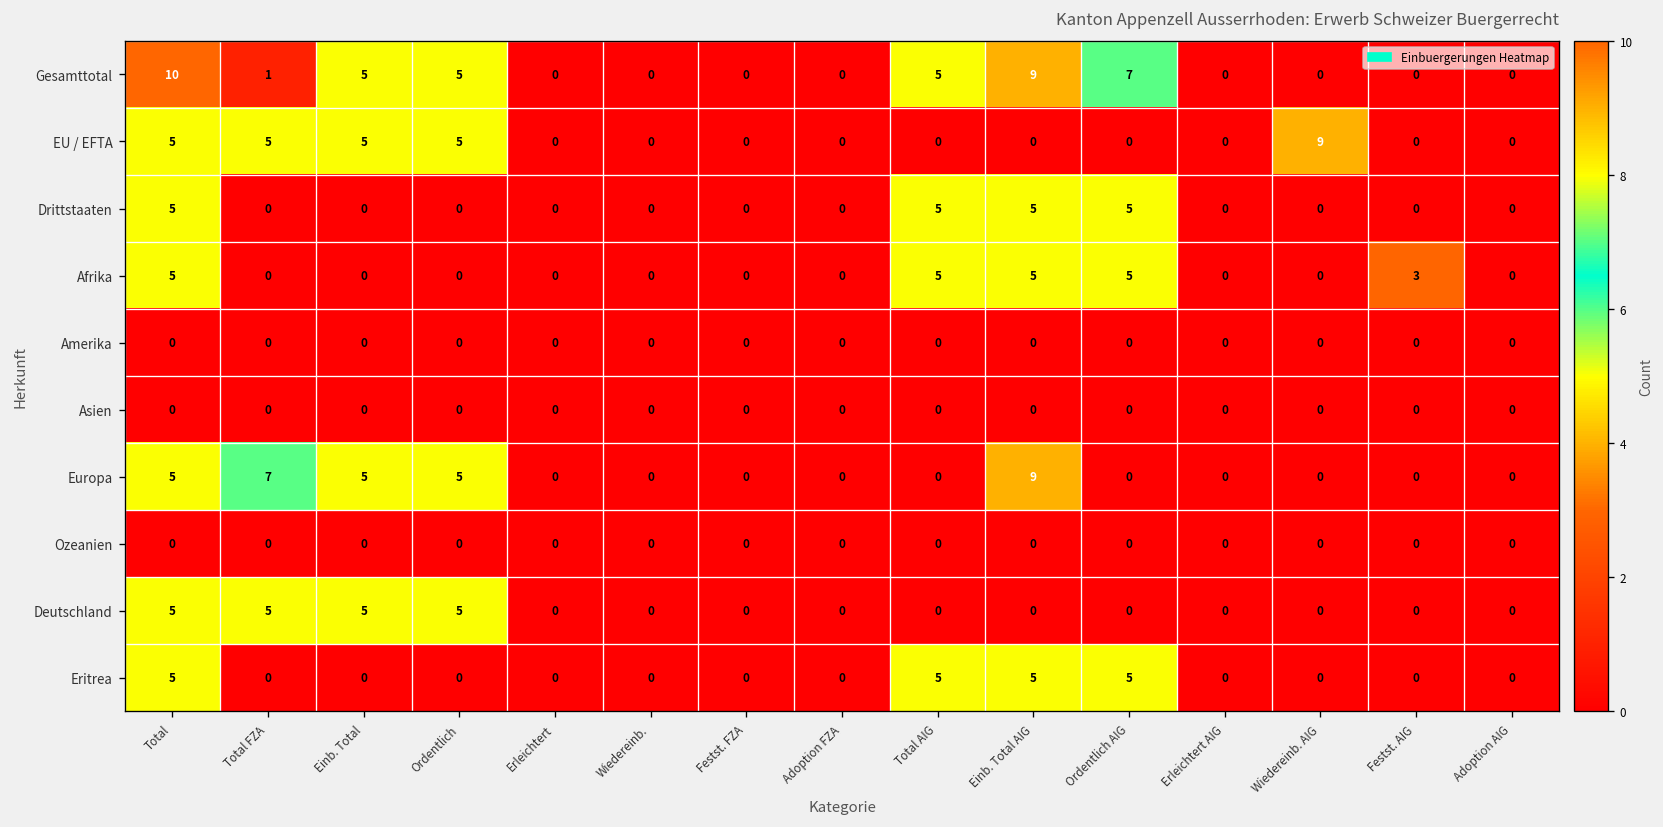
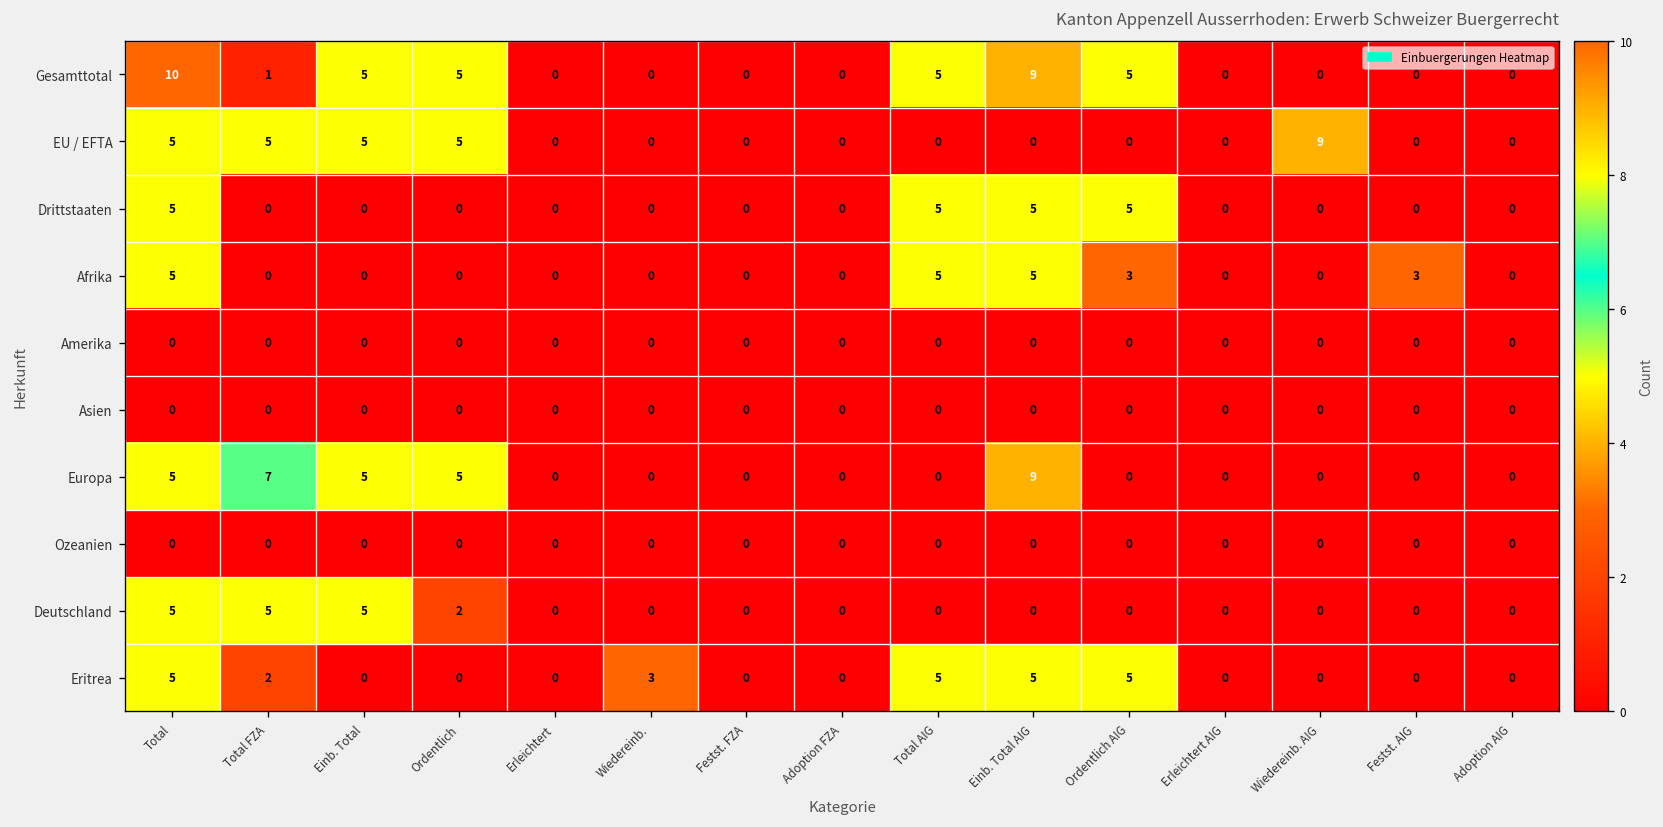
  {
    "Gesamttotal": {
      "Total": 10,
      "Total FZA": 1,
      "Einb. Total": 5,
      "Ordentlich": 5,
      "Erleichtert": 0,
      "Wiedereinb.": 0,
      "Festst. FZA": 0,
      "Adoption FZA": 0,
      "Total AIG": 5,
      "Einb. Total AIG": 9,
-     "Ordentlich AIG": 7,
+     "Ordentlich AIG": 5,
      "Erleichtert AIG": 0,
      "Wiedereinb. AIG": 0,
      "Festst. AIG": 0,
      "Adoption AIG": 0
    },
    "EU / EFTA": {
      "Total": 5,
      "Total FZA": 5,
      "Einb. Total": 5,
      "Ordentlich": 5,
      "Erleichtert": 0,
      "Wiedereinb.": 0,
      "Festst. FZA": 0,
      "Adoption FZA": 0,
      "Total AIG": 0,
      "Einb. Total AIG": 0,
      "Ordentlich AIG": 0,
      "Erleichtert AIG": 0,
      "Wiedereinb. AIG": 9,
      "Festst. AIG": 0,
      "Adoption AIG": 0
    },
    "Drittstaaten": {
      "Total": 5,
      "Total FZA": 0,
      "Einb. Total": 0,
      "Ordentlich": 0,
      "Erleichtert": 0,
      "Wiedereinb.": 0,
      "Festst. FZA": 0,
      "Adoption FZA": 0,
      "Total AIG": 5,
      "Einb. Total AIG": 5,
      "Ordentlich AIG": 5,
      "Erleichtert AIG": 0,
      "Wiedereinb. AIG": 0,
      "Festst. AIG": 0,
      "Adoption AIG": 0
    },
    "Afrika": {
      "Total": 5,
      "Total FZA": 0,
      "Einb. Total": 0,
      "Ordentlich": 0,
      "Erleichtert": 0,
      "Wiedereinb.": 0,
      "Festst. FZA": 0,
      "Adoption FZA": 0,
      "Total AIG": 5,
      "Einb. Total AIG": 5,
-     "Ordentlich AIG": 5,
+     "Ordentlich AIG": 3,
      "Erleichtert AIG": 0,
      "Wiedereinb. AIG": 0,
      "Festst. AIG": 3,
      "Adoption AIG": 0
    },
    "Amerika": {
      "Total": 0,
      "Total FZA": 0,
      "Einb. Total": 0,
      "Ordentlich": 0,
      "Erleichtert": 0,
      "Wiedereinb.": 0,
      "Festst. FZA": 0,
      "Adoption FZA": 0,
      "Total AIG": 0,
      "Einb. Total AIG": 0,
      "Ordentlich AIG": 0,
      "Erleichtert AIG": 0,
      "Wiedereinb. AIG": 0,
      "Festst. AIG": 0,
      "Adoption AIG": 0
    },
    "Asien": {
      "Total": 0,
      "Total FZA": 0,
      "Einb. Total": 0,
      "Ordentlich": 0,
      "Erleichtert": 0,
      "Wiedereinb.": 0,
      "Festst. FZA": 0,
      "Adoption FZA": 0,
      "Total AIG": 0,
      "Einb. Total AIG": 0,
      "Ordentlich AIG": 0,
      "Erleichtert AIG": 0,
      "Wiedereinb. AIG": 0,
      "Festst. AIG": 0,
      "Adoption AIG": 0
    },
    "Europa": {
      "Total": 5,
      "Total FZA": 7,
      "Einb. Total": 5,
      "Ordentlich": 5,
      "Erleichtert": 0,
      "Wiedereinb.": 0,
      "Festst. FZA": 0,
      "Adoption FZA": 0,
      "Total AIG": 0,
      "Einb. Total AIG": 9,
      "Ordentlich AIG": 0,
      "Erleichtert AIG": 0,
      "Wiedereinb. AIG": 0,
      "Festst. AIG": 0,
      "Adoption AIG": 0
    },
    "Ozeanien": {
      "Total": 0,
      "Total FZA": 0,
      "Einb. Total": 0,
      "Ordentlich": 0,
      "Erleichtert": 0,
      "Wiedereinb.": 0,
      "Festst. FZA": 0,
      "Adoption FZA": 0,
      "Total AIG": 0,
      "Einb. Total AIG": 0,
      "Ordentlich AIG": 0,
      "Erleichtert AIG": 0,
      "Wiedereinb. AIG": 0,
      "Festst. AIG": 0,
      "Adoption AIG": 0
    },
    "Deutschland": {
      "Total": 5,
      "Total FZA": 5,
      "Einb. Total": 5,
-     "Ordentlich": 5,
+     "Ordentlich": 2,
      "Erleichtert": 0,
      "Wiedereinb.": 0,
      "Festst. FZA": 0,
      "Adoption FZA": 0,
      "Total AIG": 0,
      "Einb. Total AIG": 0,
      "Ordentlich AIG": 0,
      "Erleichtert AIG": 0,
      "Wiedereinb. AIG": 0,
      "Festst. AIG": 0,
      "Adoption AIG": 0
    },
    "Eritrea": {
      "Total": 5,
-     "Total FZA": 0,
+     "Total FZA": 2,
      "Einb. Total": 0,
      "Ordentlich": 0,
      "Erleichtert": 0,
-     "Wiedereinb.": 0,
+     "Wiedereinb.": 3,
      "Festst. FZA": 0,
      "Adoption FZA": 0,
      "Total AIG": 5,
      "Einb. Total AIG": 5,
      "Ordentlich AIG": 5,
      "Erleichtert AIG": 0,
      "Wiedereinb. AIG": 0,
      "Festst. AIG": 0,
      "Adoption AIG": 0
    }
  }
